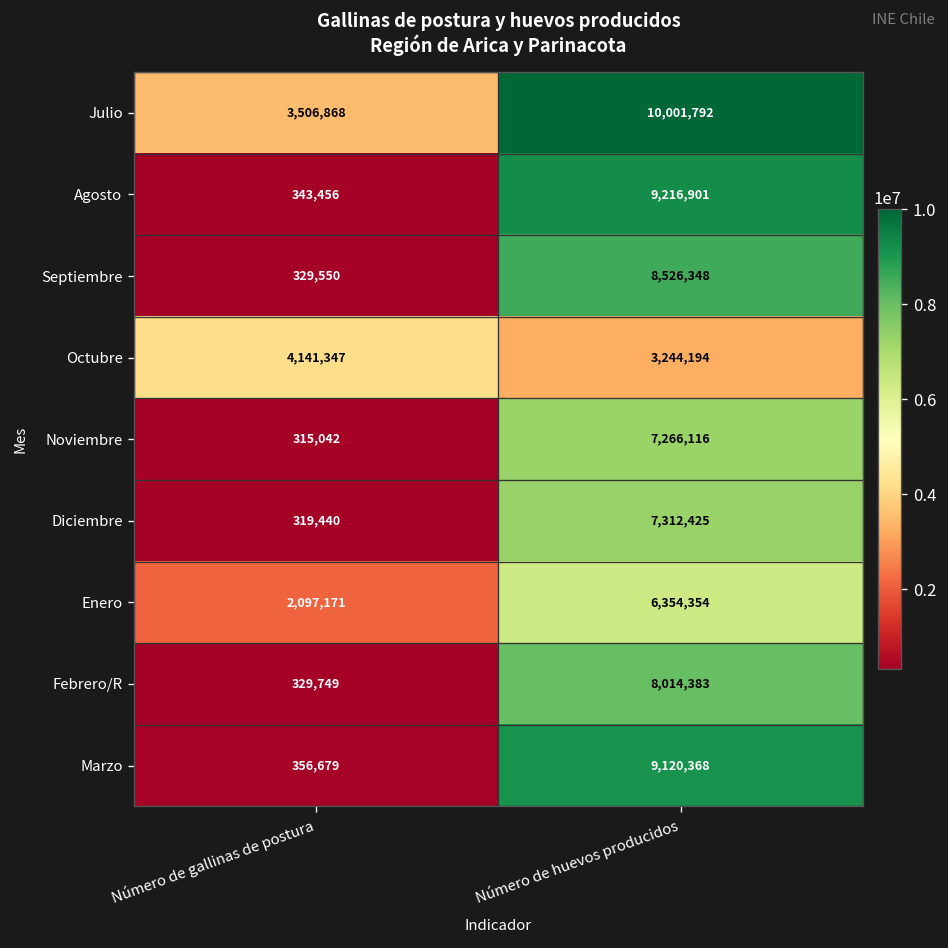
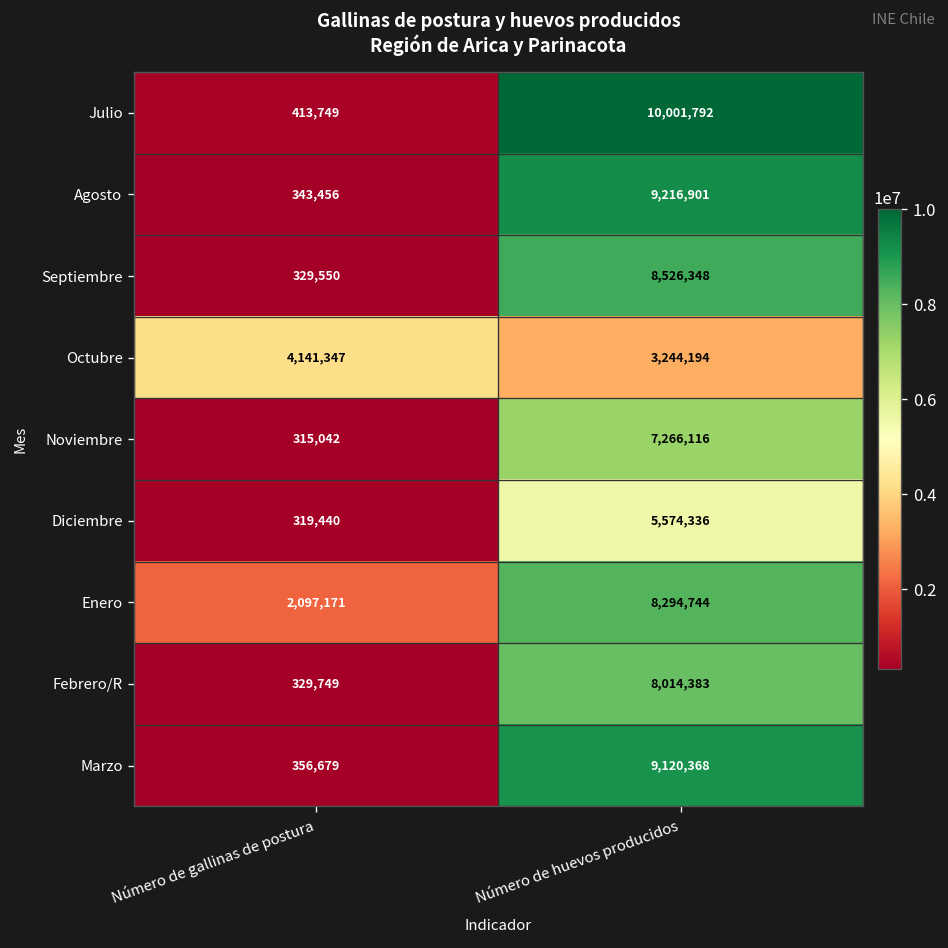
  {
    "Julio": {
-     "Número de gallinas de postura": "3,506,868",
+     "Número de gallinas de postura": "413,749",
      "Número de huevos producidos": "10,001,792"
    },
    "Agosto": {
      "Número de gallinas de postura": "343,456",
      "Número de huevos producidos": "9,216,901"
    },
    "Septiembre": {
      "Número de gallinas de postura": "329,550",
      "Número de huevos producidos": "8,526,348"
    },
    "Octubre": {
      "Número de gallinas de postura": "4,141,347",
      "Número de huevos producidos": "3,244,194"
    },
    "Noviembre": {
      "Número de gallinas de postura": "315,042",
      "Número de huevos producidos": "7,266,116"
    },
    "Diciembre": {
      "Número de gallinas de postura": "319,440",
-     "Número de huevos producidos": "7,312,425"
+     "Número de huevos producidos": "5,574,336"
    },
    "Enero": {
      "Número de gallinas de postura": "2,097,171",
-     "Número de huevos producidos": "6,354,354"
+     "Número de huevos producidos": "8,294,744"
    },
    "Febrero/R": {
      "Número de gallinas de postura": "329,749",
      "Número de huevos producidos": "8,014,383"
    },
    "Marzo": {
      "Número de gallinas de postura": "356,679",
      "Número de huevos producidos": "9,120,368"
    }
  }
